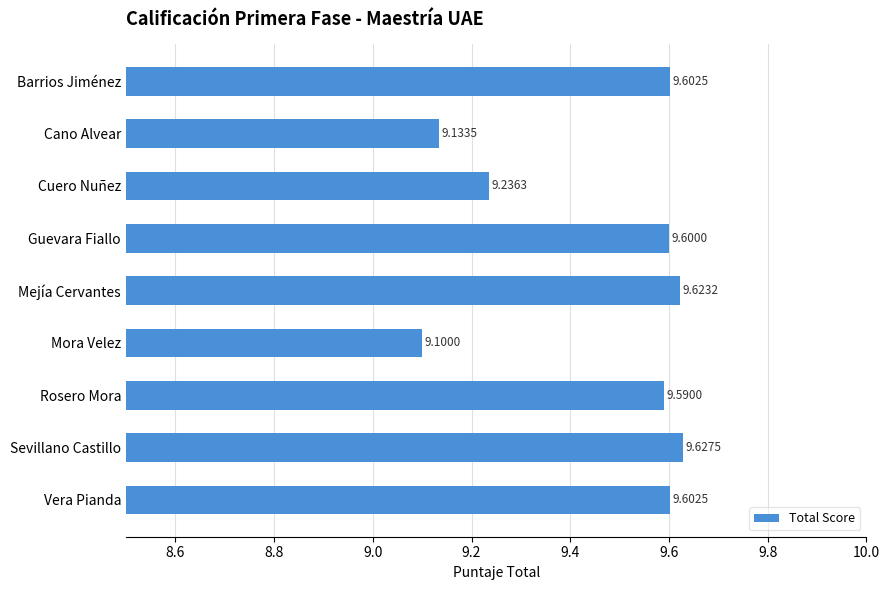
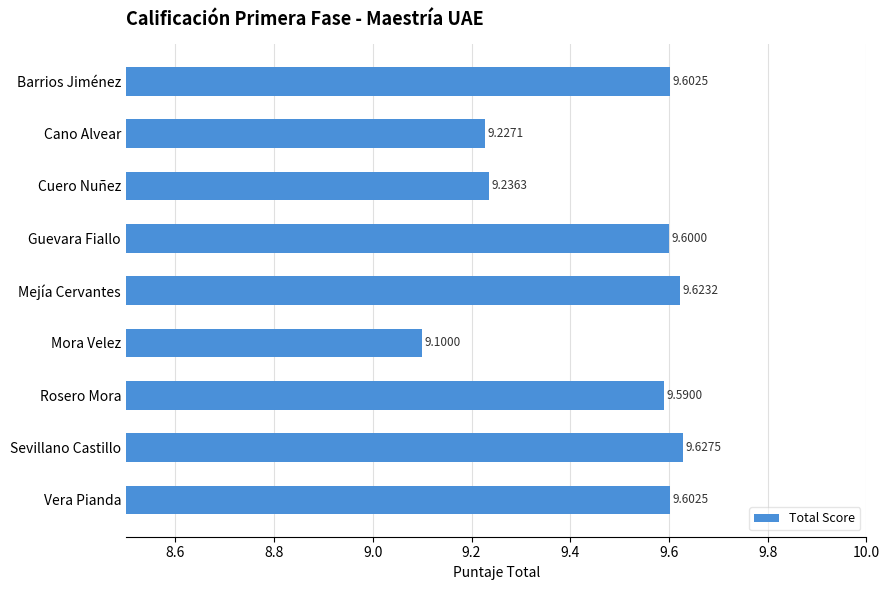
  {
    "Barrios Jiménez": 9.6025,
-   "Cano Alvear": 9.1335,
+   "Cano Alvear": 9.2271,
    "Cuero Nuñez": 9.2363,
    "Guevara Fiallo": 9.6000,
    "Mejía Cervantes": 9.6232,
    "Mora Velez": 9.1000,
    "Rosero Mora": 9.5900,
    "Sevillano Castillo": 9.6275,
    "Vera Pianda": 9.6025
  }
